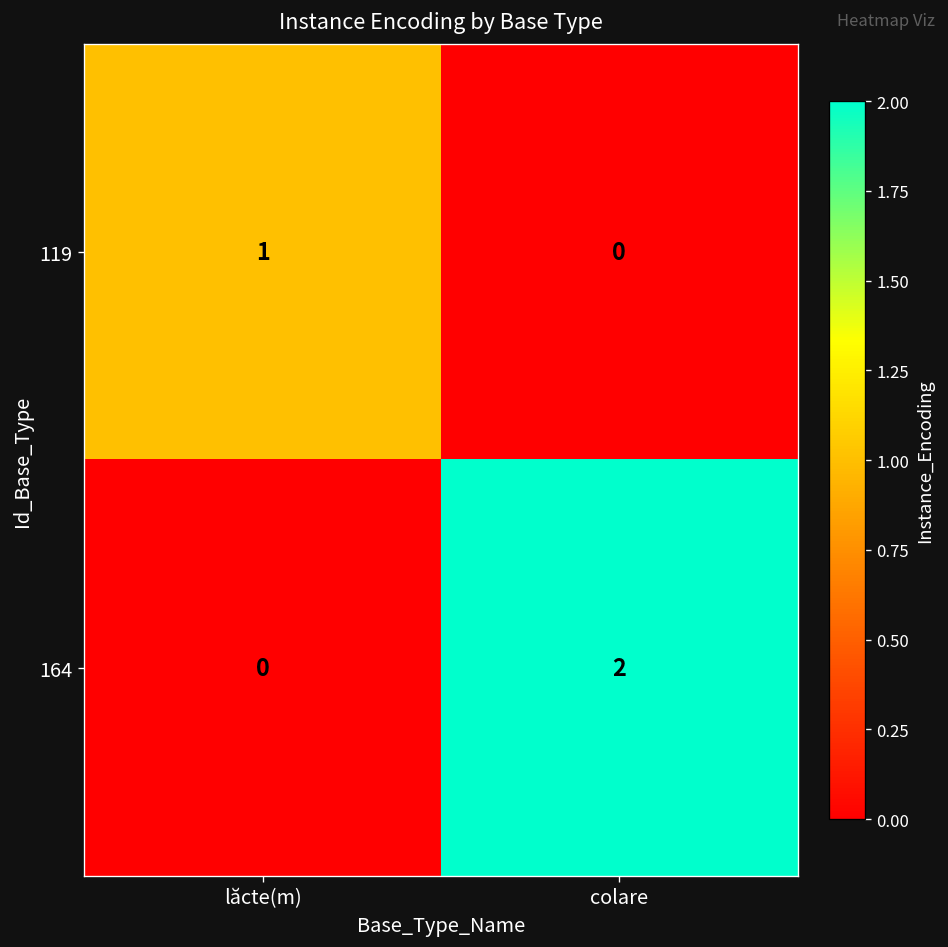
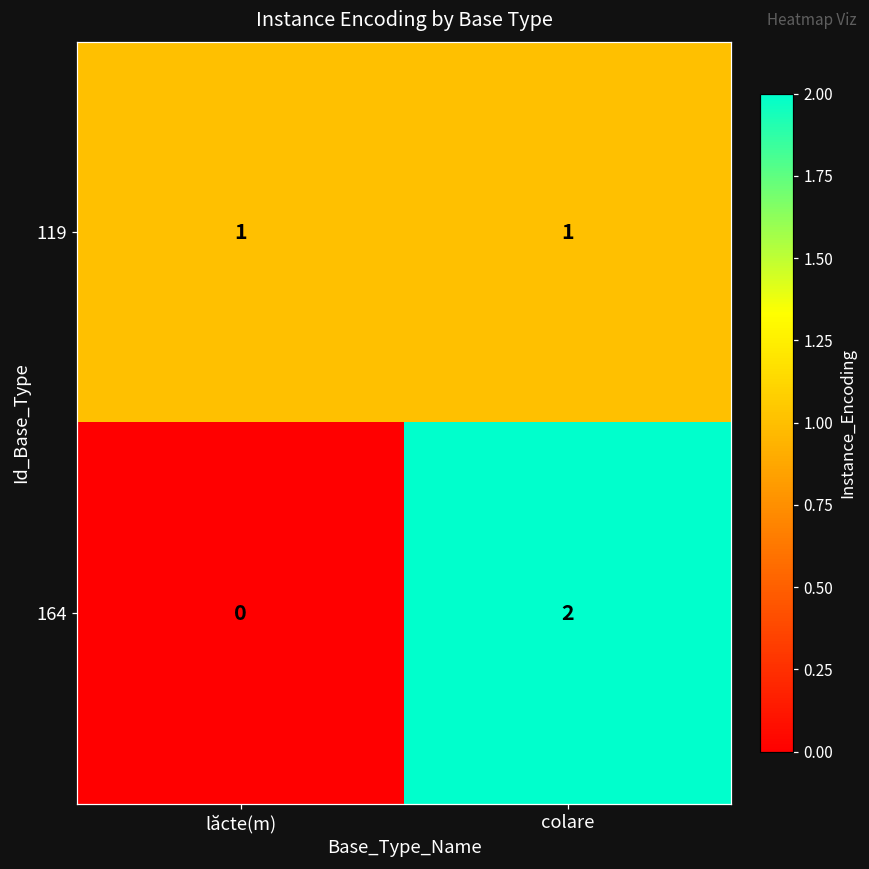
  {
    "119": {
      "lăcte(m)": 1,
-     "colare": 0
+     "colare": 1
    },
    "164": {
      "lăcte(m)": 0,
      "colare": 2
    }
  }
